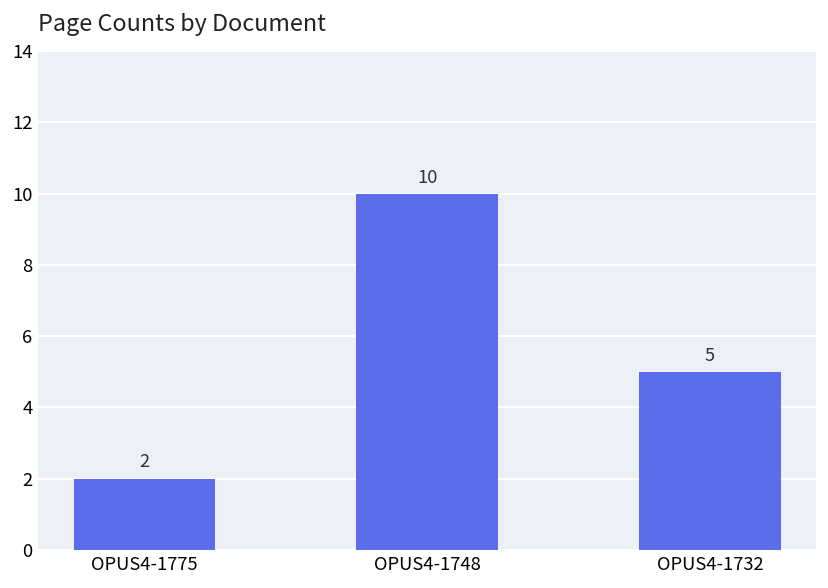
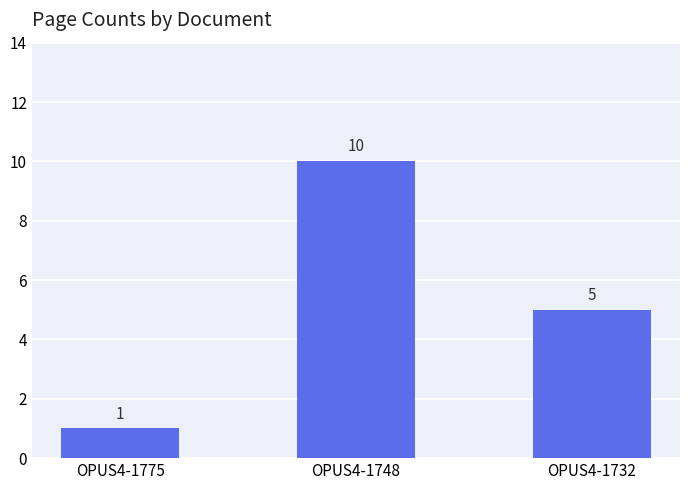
  {
-   "OPUS4-1775": 2,
+   "OPUS4-1775": 1,
    "OPUS4-1748": 10,
    "OPUS4-1732": 5
  }
